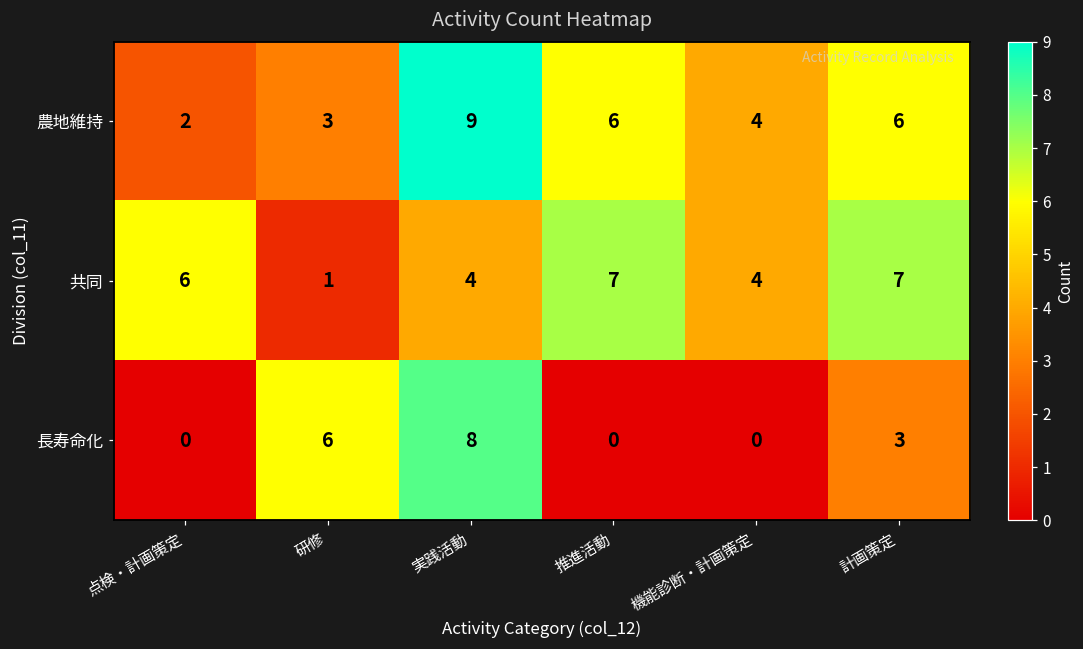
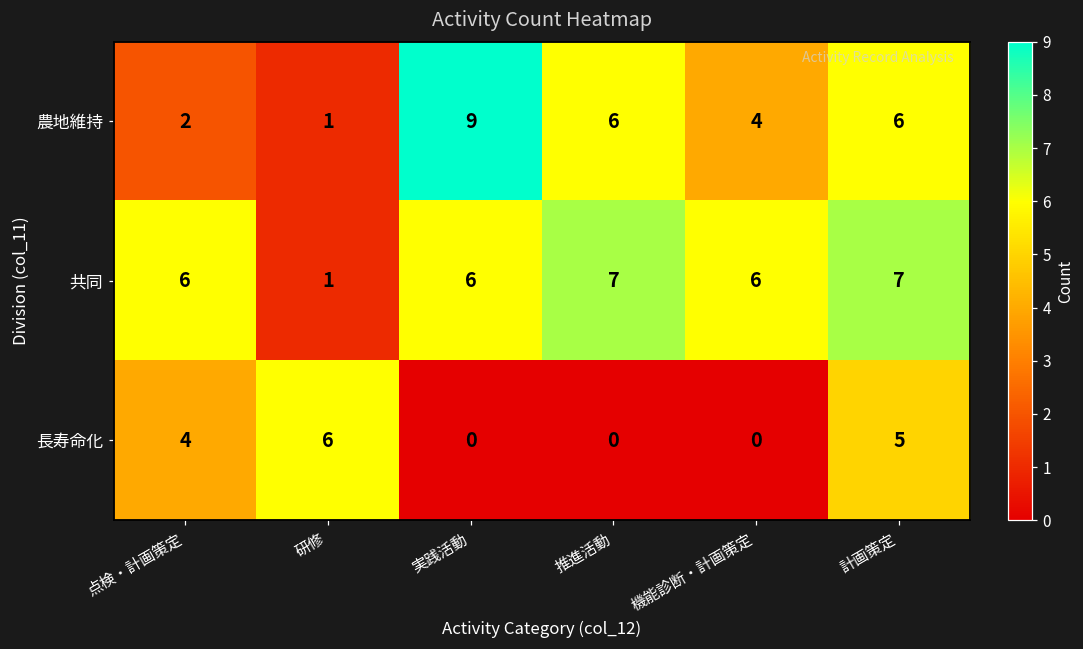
  {
    "農地維持": {
      "点検・計画策定": 2,
-     "研修": 3,
+     "研修": 1,
      "実践活動": 9,
      "推進活動": 6,
      "機能診断・計画策定": 4
    },
    "共同": {
      "点検・計画策定": 6,
      "研修": 1,
-     "実践活動": 4,
+     "実践活動": 6,
      "推進活動": 7,
-     "機能診断・計画策定": 4,
+     "機能診断・計画策定": 6,
      "計画策定": 7
    },
    "長寿命化": {
-     "点検・計画策定": 0,
+     "点検・計画策定": 4,
      "研修": 6,
-     "実践活動": 8,
+     "実践活動": 0,
      "推進活動": 0,
      "機能診断・計画策定": 0,
-     "計画策定": 3
+     "計画策定": 5
    }
  }
